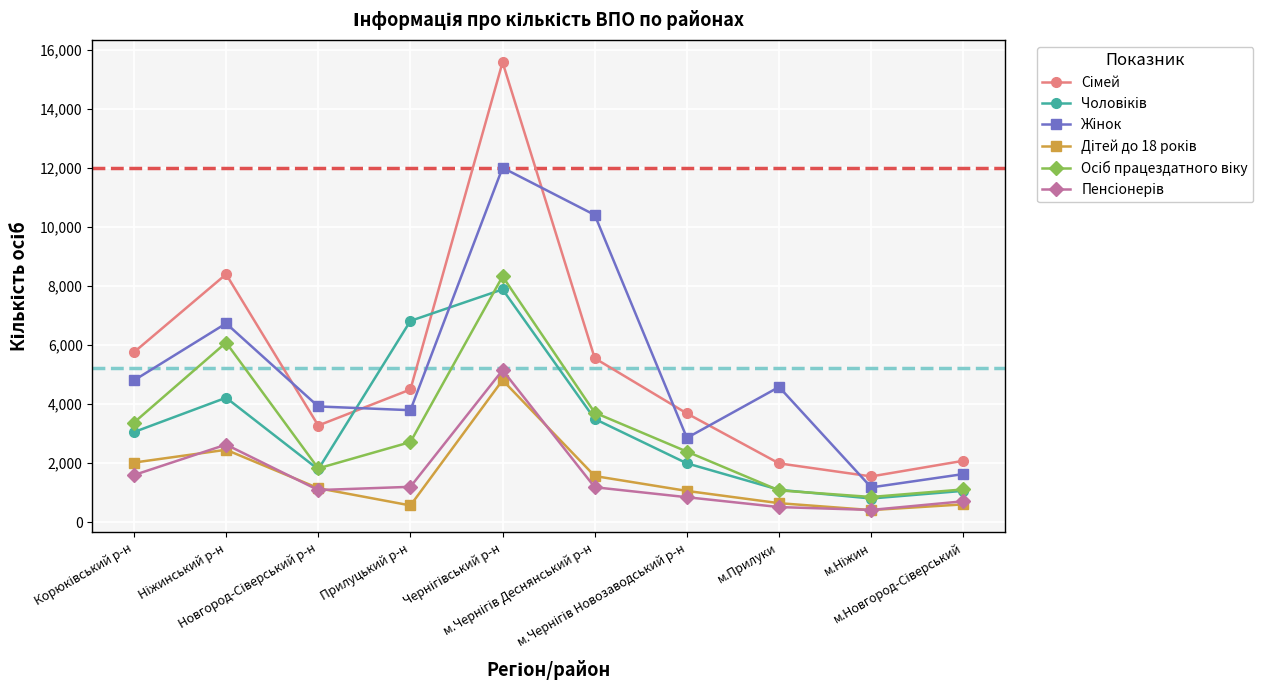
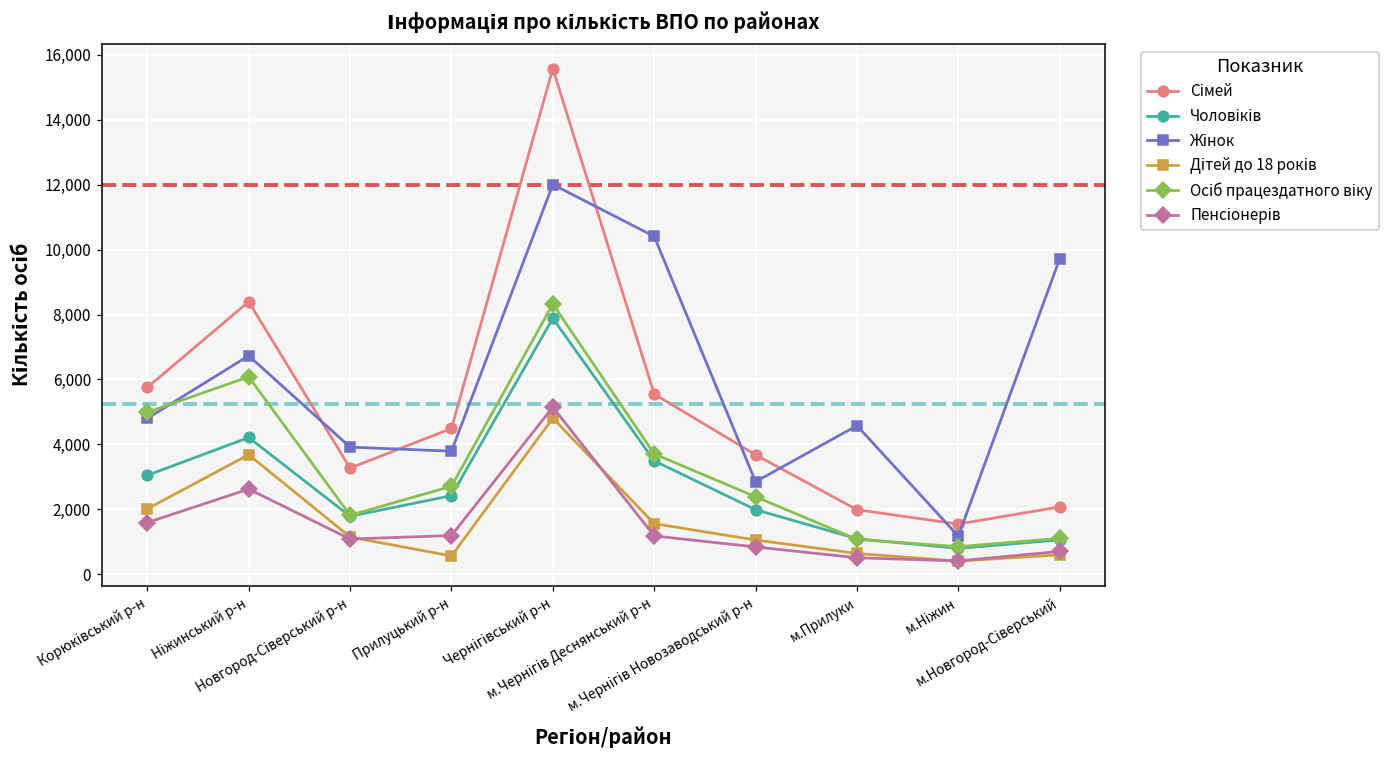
  {
    "Чоловіків": {
      "Корюківський р-н": "3,000",
      "Ніжинський р-н": "4,200",
-     "Прилуцький р-н": "6,800",
+     "Прилуцький р-н": "2,400",
      "Чернігівський р-н": "7,900",
      "м.Чернігів Деснянський р-н": "3,500",
      "м.Чернігів Новозаводський р-н": "2,000"
    },
    "Жінок": {
      "Корюківський р-н": "4,800",
      "Ніжинський р-н": "6,700",
      "Новгород-Сіверський р-н": "3,900",
      "Прилуцький р-н": "3,800",
      "Чернігівський р-н": "12,000",
      "м.Чернігів Деснянський р-н": "10,400",
      "м.Чернігів Новозаводський р-н": "2,900",
      "м.Прилуки": "4,600",
      "м.Ніжин": "1,200",
-     "м.Новгород-Сіверський": "1,600"
+     "м.Новгород-Сіверський": "9,700"
    },
    "Дітей до 18 років": {
      "Корюківський р-н": "2,000",
-     "Ніжинський р-н": "2,500",
+     "Ніжинський р-н": "3,700",
      "Прилуцький р-н": "600",
      "Чернігівський р-н": "4,800",
      "м.Чернігів Деснянський р-н": "1,600",
      "м.Чернігів Новозаводський р-н": "1,100",
      "м.Прилуки": "600",
      "м.Новгород-Сіверський": "600"
    },
    "Осіб працездатного віку": {
-     "Корюківський р-н": "3,400",
+     "Корюківський р-н": "5,000",
      "Ніжинський р-н": "6,100",
      "Прилуцький р-н": "2,700",
      "Чернігівський р-н": "8,300",
      "м.Чернігів Деснянський р-н": "3,700",
      "м.Чернігів Новозаводський р-н": "2,400"
    }
  }
